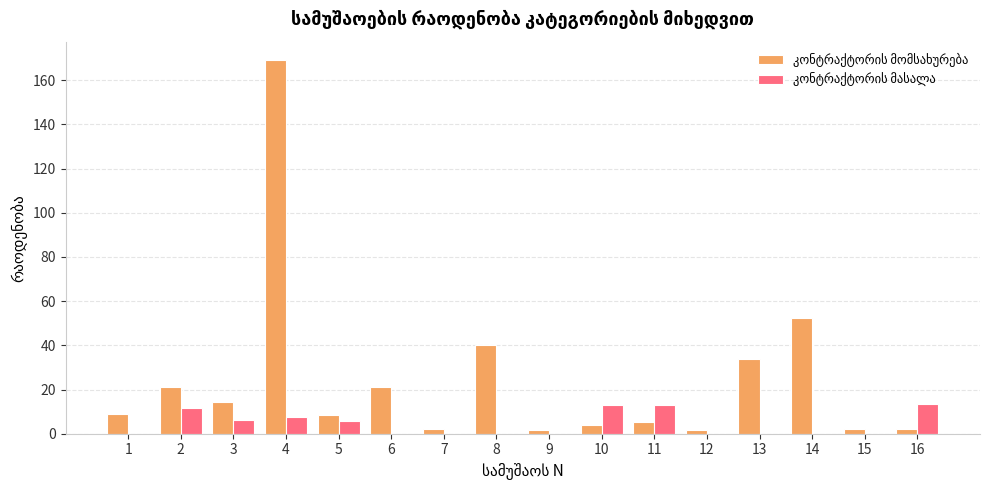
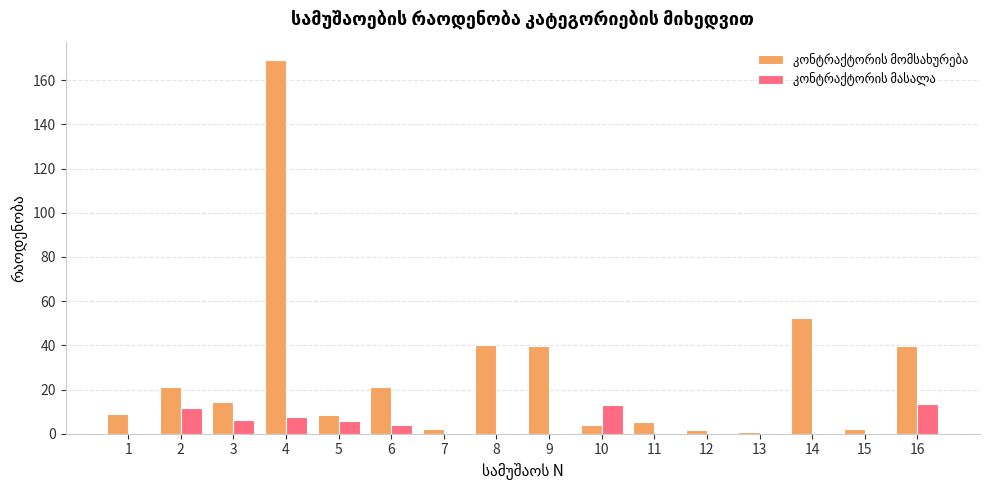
  {
    "კონტრაქტორის მომსახურება": {
      "1": 9,
      "2": 21,
      "3": 15,
      "4": 169,
      "5": 9,
      "6": 21,
      "7": 2,
      "8": 40,
-     "9": 2,
+     "9": 40,
      "10": 4,
      "11": 5,
      "12": 2,
-     "13": 34,
+     "13": 1,
      "14": 52,
      "15": 2,
-     "16": 2
+     "16": 40
    },
    "კონტრაქტორის მასალა": {
      "2": 12,
      "3": 6,
      "4": 8,
      "5": 6,
-     "6": 0,
+     "6": 4,
      "7": 0,
      "8": 0,
      "9": 0,
      "10": 13,
-     "11": 13,
+     "11": 0,
      "12": 0,
      "13": 0,
      "14": 0,
      "15": 0,
      "16": 13
    }
  }
